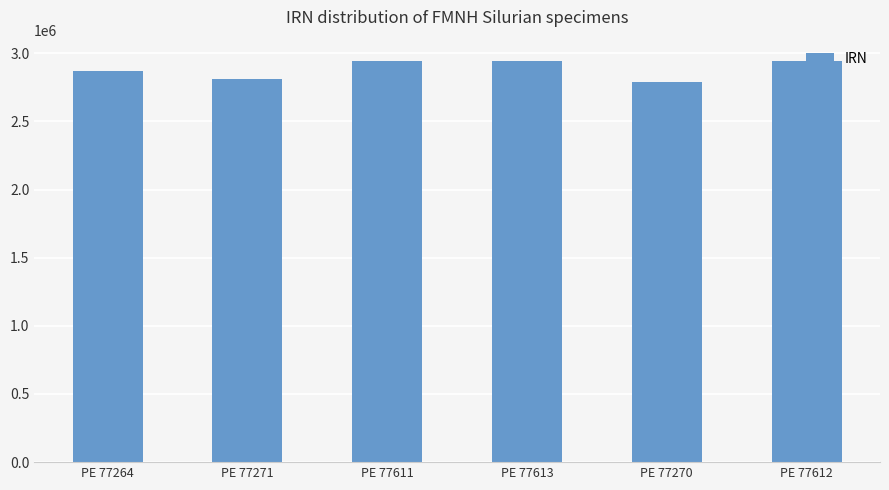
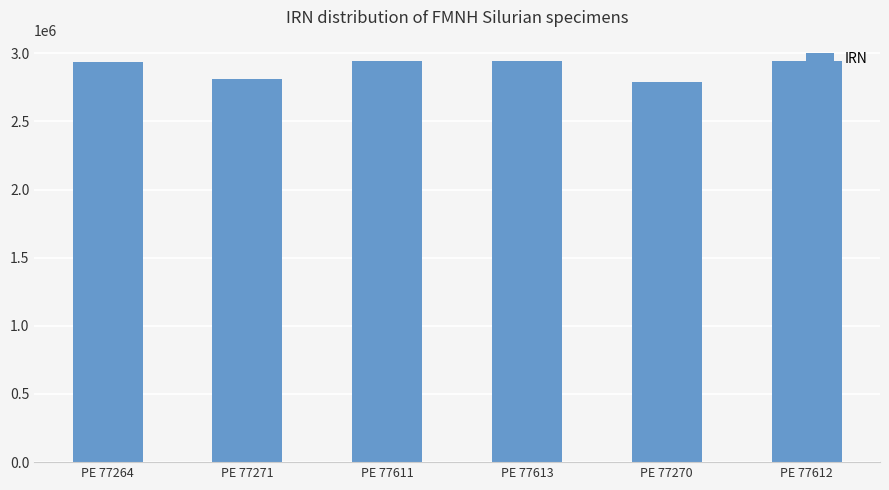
  {
-   "PE 77264": 2870000,
+   "PE 77264": 2930000,
    "PE 77271": 2810000,
    "PE 77611": 2940000,
    "PE 77613": 2940000,
    "PE 77270": 2790000,
    "PE 77612": 2940000
  }
